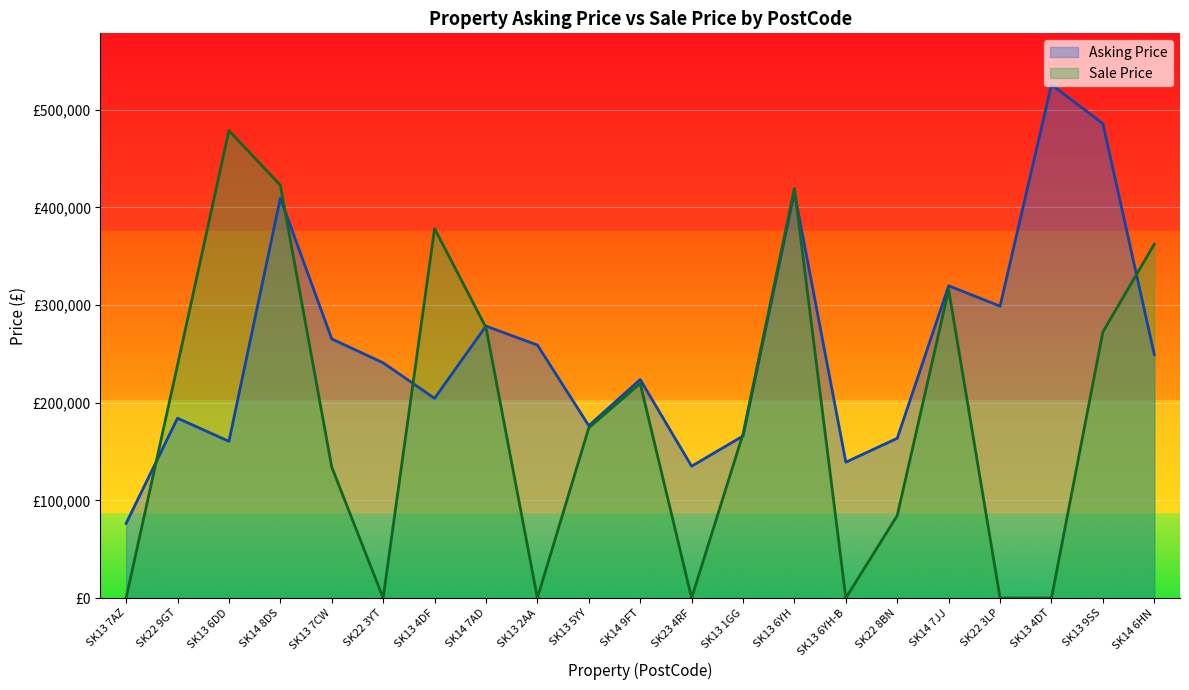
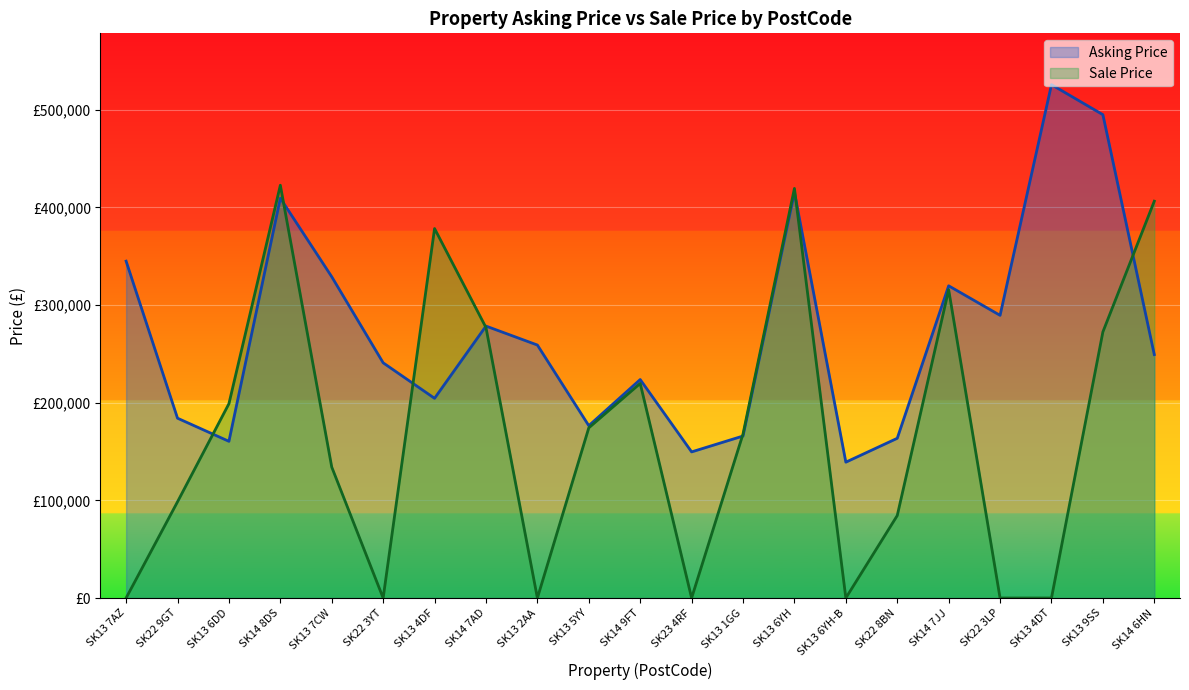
  {
    "Asking Price": {
-     "SK13 7AZ": "£80,000",
+     "SK13 7AZ": "£350,000",
      "SK22 9GT": "£180,000",
      "SK13 6DD": "£160,000",
      "SK14 8DS": "£410,000",
-     "SK13 7CW": "£270,000",
+     "SK13 7CW": "£330,000",
      "SK22 3YT": "£240,000",
      "SK13 4DF": "£200,000",
      "SK13 2AA": "£260,000",
      "SK14 9FT": "£220,000",
-     "SK23 4RF": "£140,000",
+     "SK23 4RF": "£150,000",
      "SK13 6YH": "£420,000",
      "SK13 6YH-B": "£140,000",
      "SK22 8BN": "£160,000",
      "SK14 7JJ": "£320,000",
-     "SK22 3LP": "£300,000",
-     "SK13 9SS": "£490,000",
+     "SK22 3LP": "£290,000",
+     "SK13 9SS": "£500,000",
      "SK14 6HN": "£250,000"
    },
    "Sale Price": {
      "SK13 7AZ": "£0",
-     "SK22 9GT": "£240,000",
-     "SK13 6DD": "£480,000",
+     "SK22 9GT": "£100,000",
+     "SK13 6DD": "£200,000",
      "SK14 8DS": "£420,000",
      "SK13 7CW": "£130,000",
      "SK22 3YT": "£0",
      "SK13 4DF": "£380,000",
      "SK13 2AA": "£0",
      "SK14 9FT": "£220,000",
      "SK23 4RF": "£0",
      "SK13 6YH": "£420,000",
      "SK13 6YH-B": "£0",
      "SK22 8BN": "£80,000",
      "SK14 7JJ": "£320,000",
      "SK22 3LP": "£0",
      "SK13 4DT": "£0",
      "SK13 9SS": "£270,000",
-     "SK14 6HN": "£360,000"
+     "SK14 6HN": "£410,000"
    }
  }
